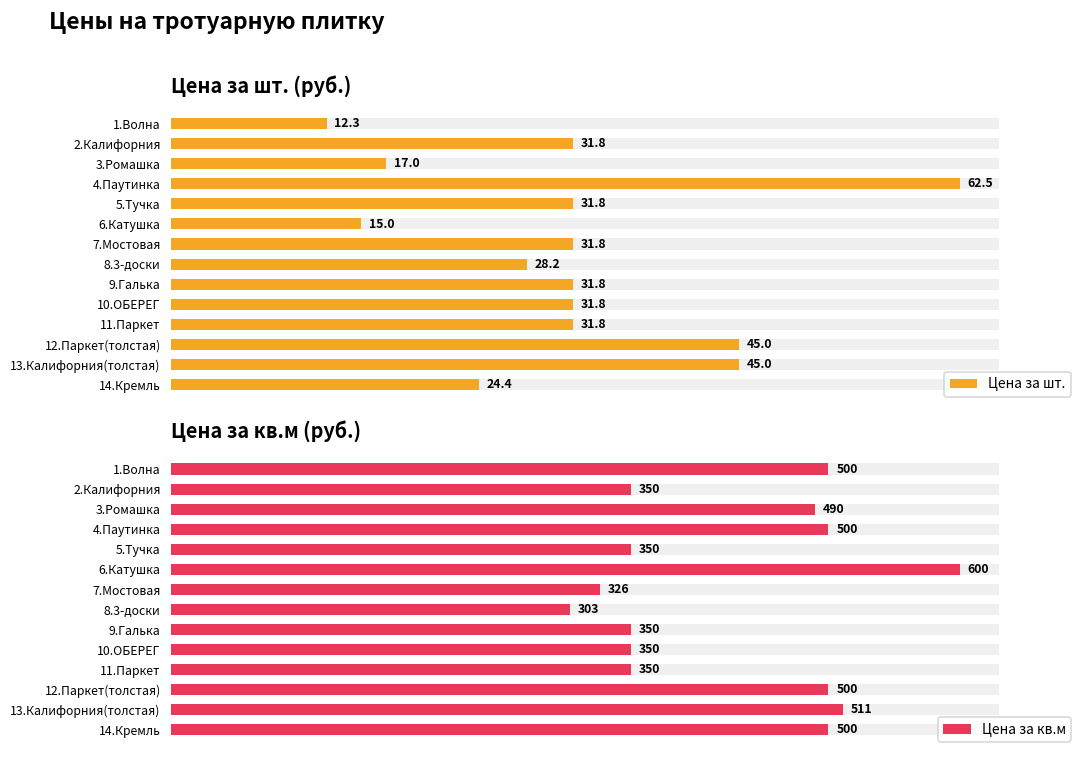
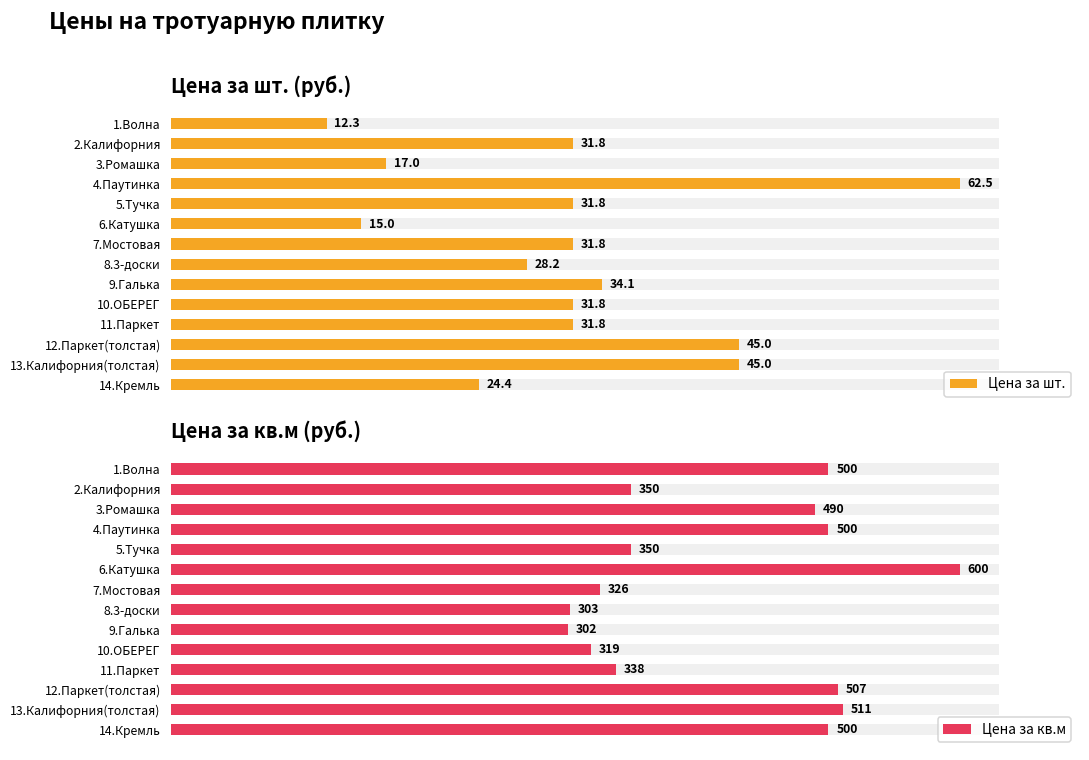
  {
    "Цена за шт. (руб.)": {
      "Цена за шт.": {
-       "9.Галька": 31.8
+       "9.Галька": 34.1
      }
    },
    "Цена за кв.м (руб.)": {
      "Цена за кв.м": {
-       "9.Галька": 350,
-       "10.ОБЕРЕГ": 350,
-       "11.Паркет": 350,
-       "12.Паркет(толстая)": 500
+       "9.Галька": 302,
+       "10.ОБЕРЕГ": 319,
+       "11.Паркет": 338,
+       "12.Паркет(толстая)": 507
      }
    }
  }
